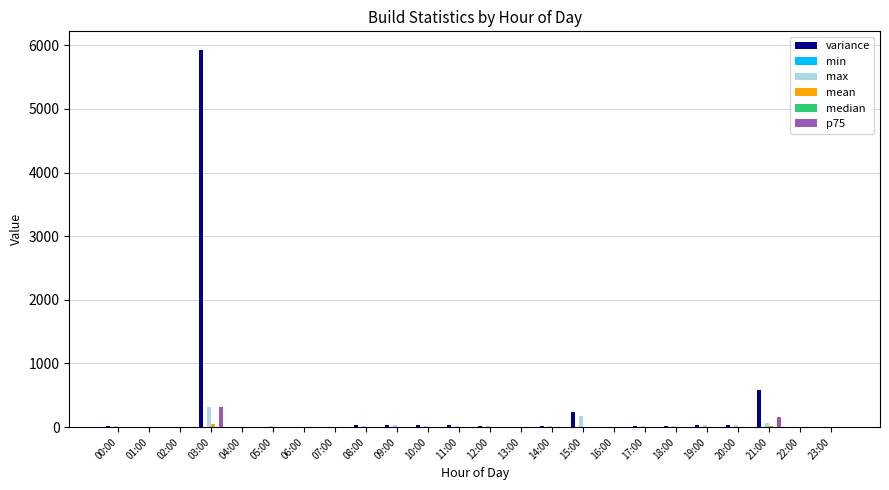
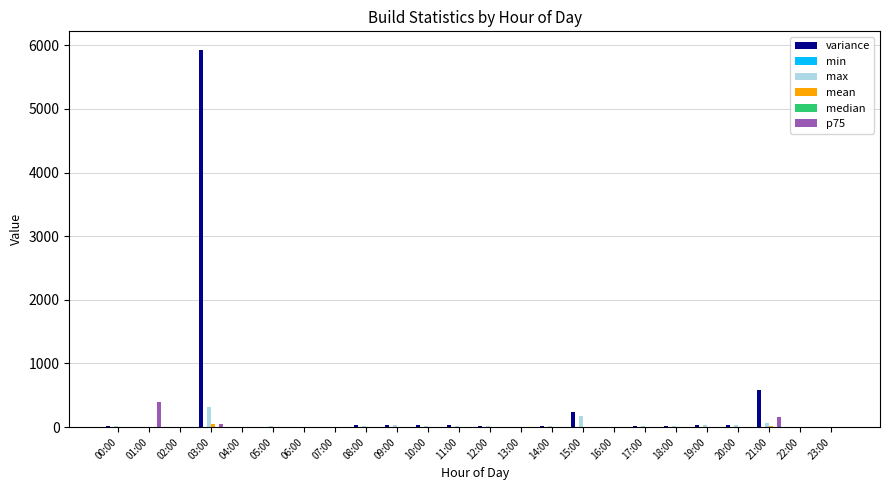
  {
    "variance": {
      "03:00": 5900,
      "15:00": 200,
      "21:00": 600
    },
    "max": {
      "03:00": 300,
      "15:00": 200,
      "21:00": 100
    },
    "mean": {
      "03:00": 0
    },
    "p75": {
-     "01:00": 0,
-     "03:00": 300,
+     "01:00": 400,
+     "03:00": 100,
      "21:00": 200
    }
  }
